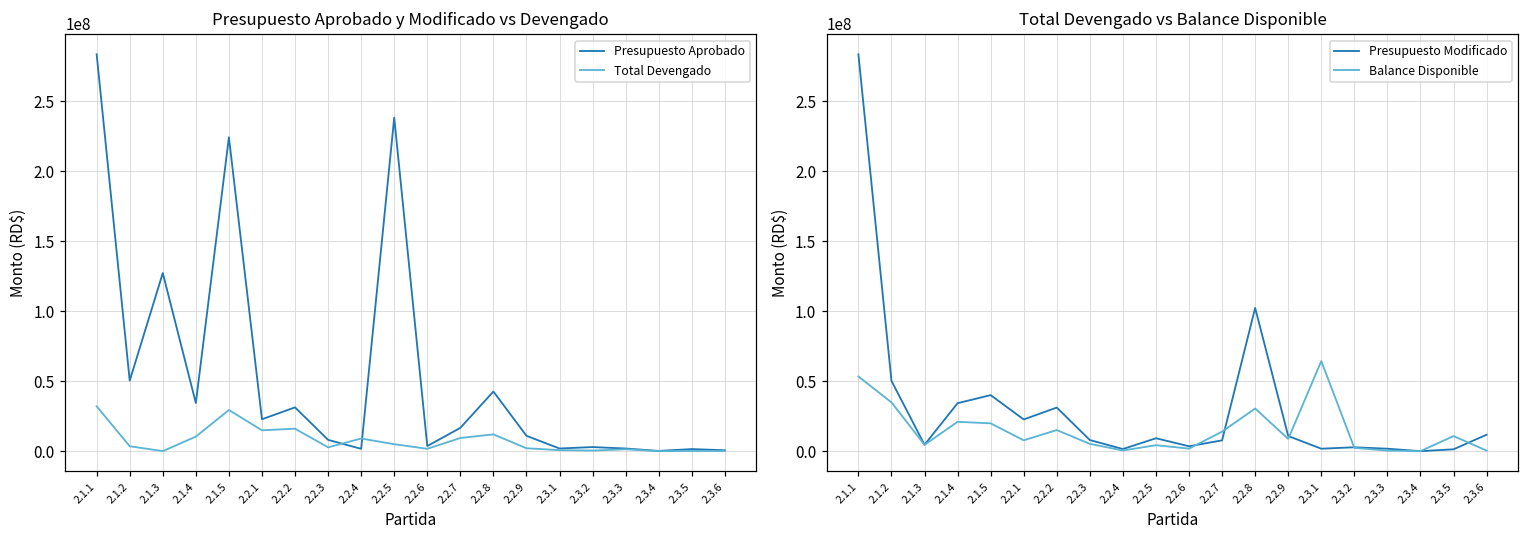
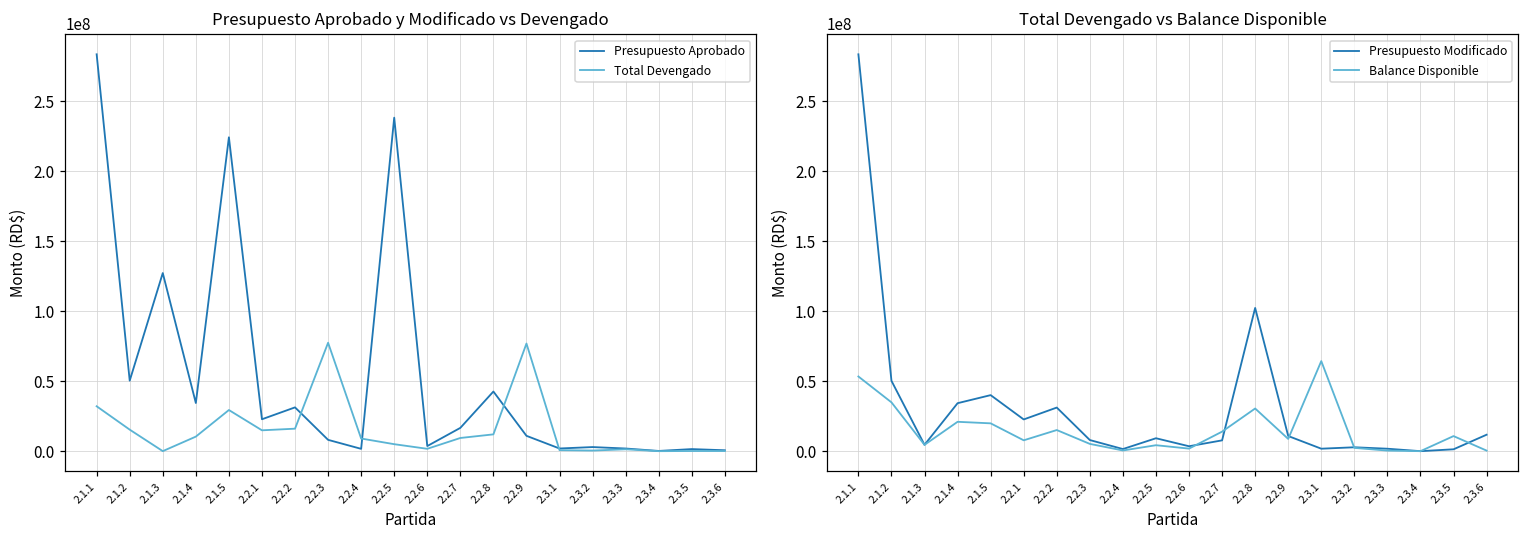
  {
    "Presupuesto Aprobado y Modificado vs Devengado": {
      "Presupuesto Aprobado": {
        "2.1.1": 283000000,
        "2.1.2": 50000000,
        "2.1.3": 127000000,
        "2.1.4": 34000000,
        "2.1.5": 224000000,
        "2.2.1": 23000000,
        "2.2.2": 31000000,
        "2.2.3": 8000000,
        "2.2.4": 2000000,
        "2.2.5": 238000000,
        "2.2.7": 17000000,
        "2.2.8": 43000000,
        "2.2.9": 11000000,
        "2.3.2": 3000000
      },
      "Total Devengado": {
        "2.1.1": 32000000,
-       "2.1.2": 4000000,
+       "2.1.2": 15000000,
        "2.1.3": 0,
        "2.1.4": 10000000,
        "2.1.5": 29000000,
        "2.2.1": 15000000,
        "2.2.2": 16000000,
-       "2.2.3": 3000000,
+       "2.2.3": 77000000,
        "2.2.4": 9000000,
        "2.2.5": 5000000,
        "2.2.7": 9000000,
        "2.2.8": 12000000,
-       "2.2.9": 2000000,
+       "2.2.9": 77000000,
        "2.3.2": 0
      }
    },
    "Total Devengado vs Balance Disponible": {
      "Presupuesto Modificado": {
        "2.1.1": 283000000,
        "2.1.2": 50000000,
        "2.1.4": 34000000,
        "2.1.5": 40000000,
        "2.2.1": 23000000,
        "2.2.2": 31000000,
        "2.2.3": 8000000,
        "2.2.5": 9000000,
        "2.2.7": 8000000,
        "2.2.8": 102000000,
        "2.2.9": 11000000,
        "2.3.1": 2000000,
        "2.3.5": 1000000,
        "2.3.6": 12000000
      },
      "Balance Disponible": {
        "2.1.1": 53000000,
        "2.1.2": 35000000,
        "2.1.4": 21000000,
        "2.1.5": 20000000,
        "2.2.1": 8000000,
        "2.2.2": 15000000,
        "2.2.3": 5000000,
        "2.2.5": 4000000,
        "2.2.7": 14000000,
        "2.2.8": 31000000,
        "2.2.9": 9000000,
        "2.3.1": 64000000,
        "2.3.5": 11000000,
        "2.3.6": 1000000
      }
    }
  }
